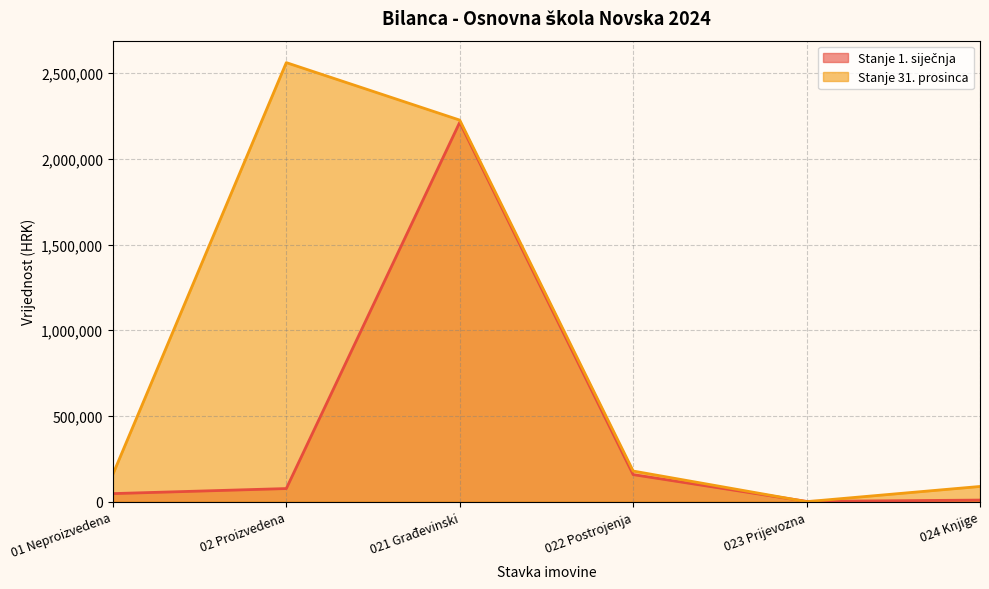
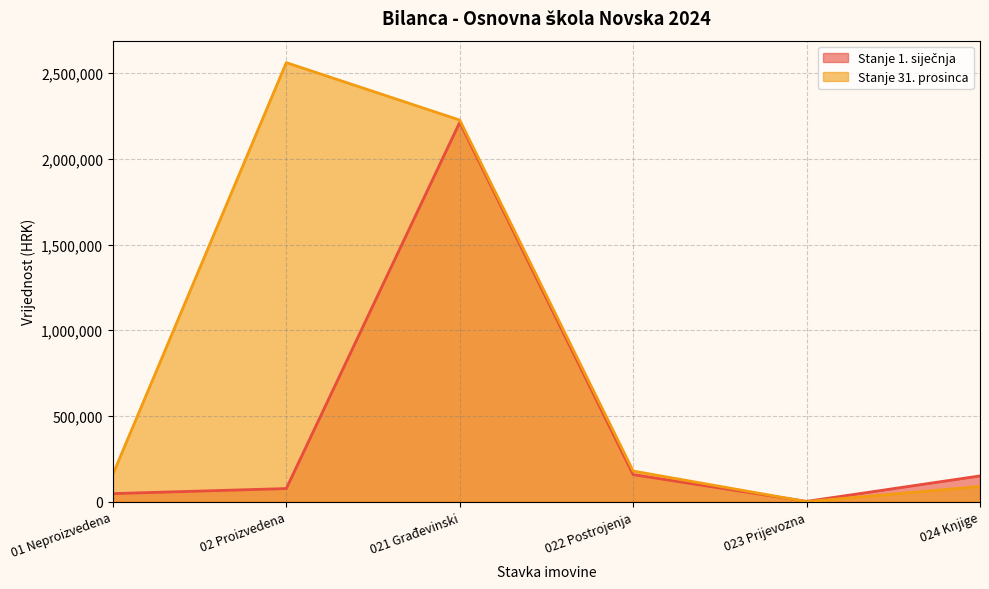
  {
    "Stanje 1. siječnja": {
      "01 Neproizvedena": "50,000",
      "02 Proizvedena": "80,000",
      "022 Postrojenja": "160,000",
-     "024 Knjige": "10,000"
+     "024 Knjige": "150,000"
    },
    "Stanje 31. prosinca": {
      "01 Neproizvedena": "160,000",
      "02 Proizvedena": "2,560,000",
      "022 Postrojenja": "180,000",
      "024 Knjige": "90,000"
    }
  }
